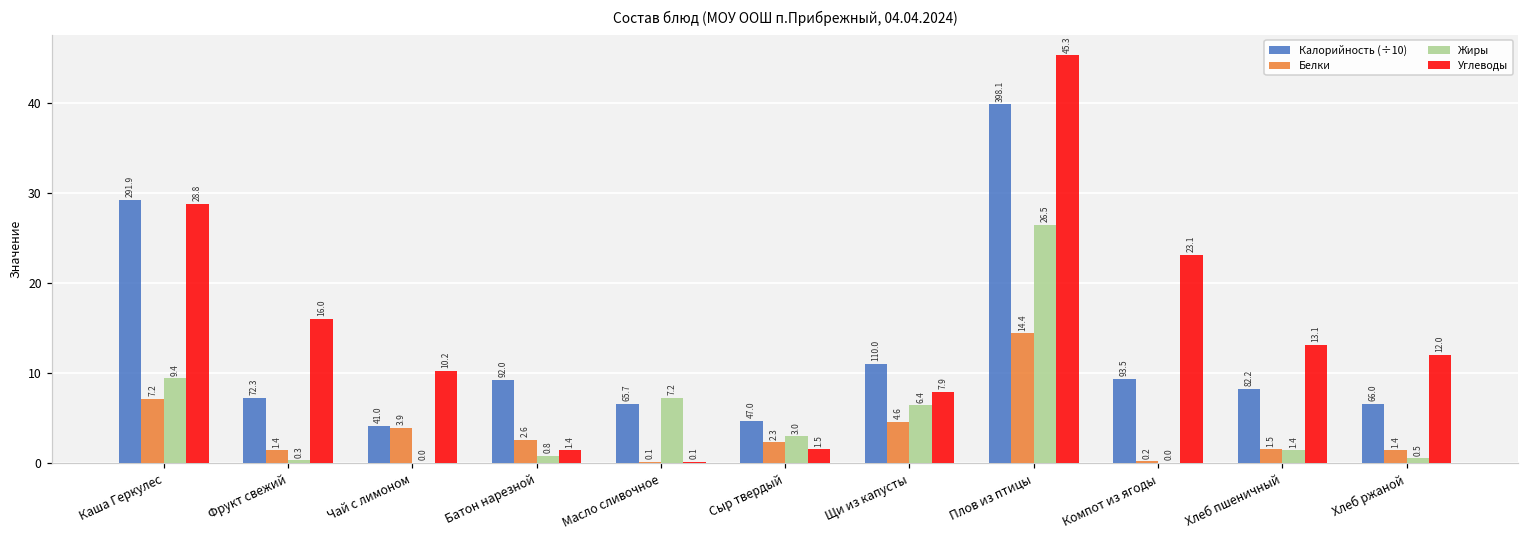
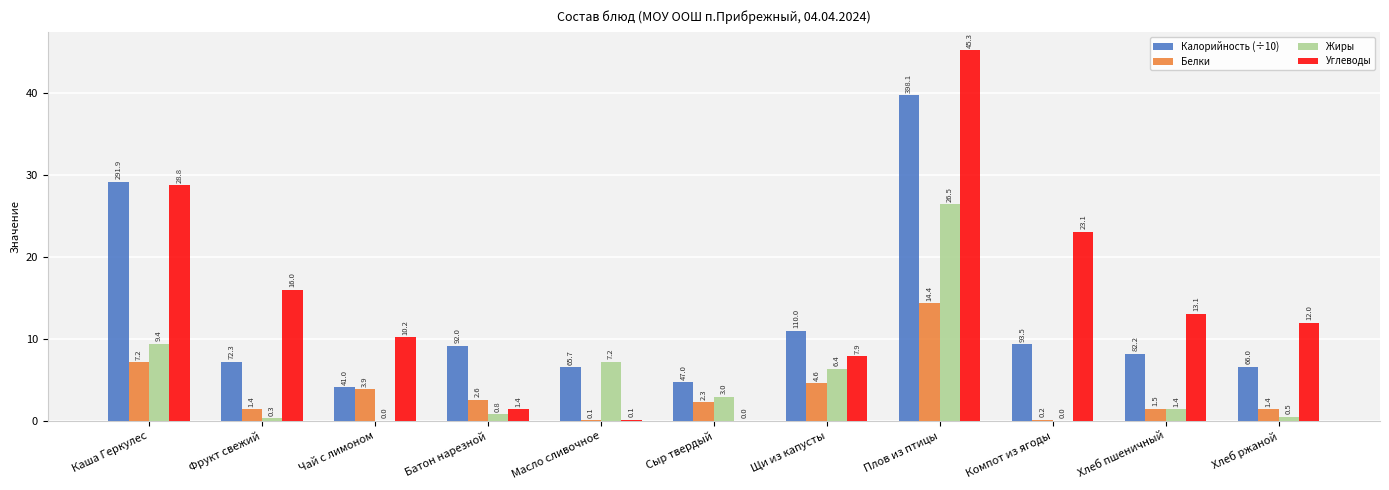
  {
    "Белки": {
      "Каша Геркулес": 7.2,
      "Фрукт свежий": 1.4,
      "Чай с лимоном": 3.9,
      "Батон нарезной": 2.6,
      "Масло сливочное": 0.1,
      "Сыр твердый": 2.3,
      "Щи из капусты": 4.6,
      "Плов из птицы": 14.4,
      "Компот из ягоды": 0.2,
      "Хлеб пшеничный": 1.5,
      "Хлеб ржаной": 1.4
    },
    "Жиры": {
      "Каша Геркулес": 9.4,
      "Фрукт свежий": 0.3,
      "Чай с лимоном": 0.0,
      "Батон нарезной": 0.8,
      "Масло сливочное": 7.2,
      "Сыр твердый": 3.0,
      "Щи из капусты": 6.4,
      "Плов из птицы": 26.5,
      "Компот из ягоды": 0.0,
      "Хлеб пшеничный": 1.4,
      "Хлеб ржаной": 0.5
    },
    "Углеводы": {
      "Каша Геркулес": 28.8,
      "Фрукт свежий": 16.0,
      "Чай с лимоном": 10.2,
      "Батон нарезной": 1.4,
      "Масло сливочное": 0.1,
-     "Сыр твердый": 1.5,
+     "Сыр твердый": 0.0,
      "Щи из капусты": 7.9,
      "Плов из птицы": 45.3,
      "Компот из ягоды": 23.1,
      "Хлеб пшеничный": 13.1,
      "Хлеб ржаной": 12.0
    }
  }
